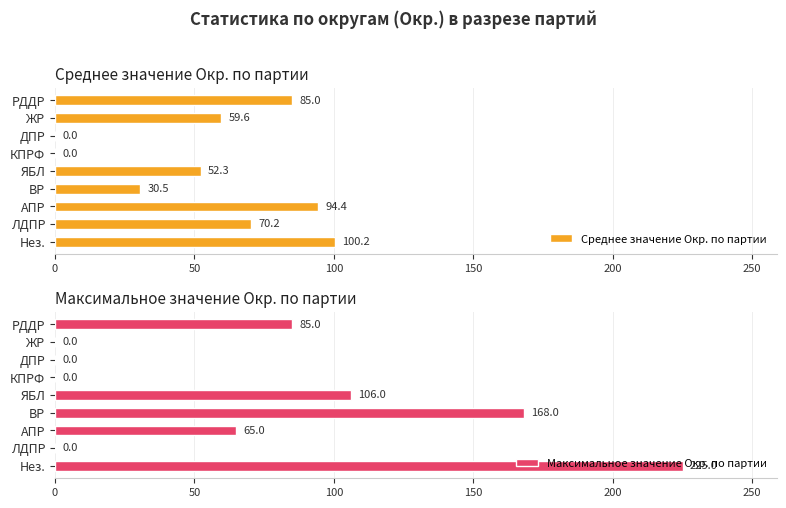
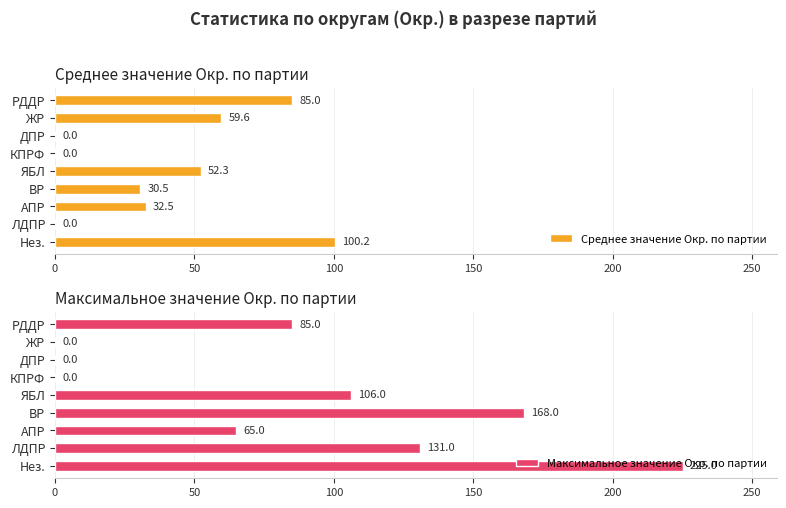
  {
    "Среднее значение Окр. по партии": {
      "РДДР": 85.0,
      "ЖР": 59.6,
      "ДПР": 0.0,
      "КПРФ": 0.0,
      "ЯБЛ": 52.3,
      "ВР": 30.5,
-     "АПР": 94.4,
-     "ЛДПР": 70.2,
+     "АПР": 32.5,
+     "ЛДПР": 0.0,
      "Нез.": 100.2
    },
    "Максимальное значение Окр. по партии": {
      "РДДР": 85.0,
      "ЖР": 0.0,
      "ДПР": 0.0,
      "КПРФ": 0.0,
      "ЯБЛ": 106.0,
      "ВР": 168.0,
      "АПР": 65.0,
-     "ЛДПР": 0.0,
+     "ЛДПР": 131.0,
      "Нез.": 225.0
    }
  }
